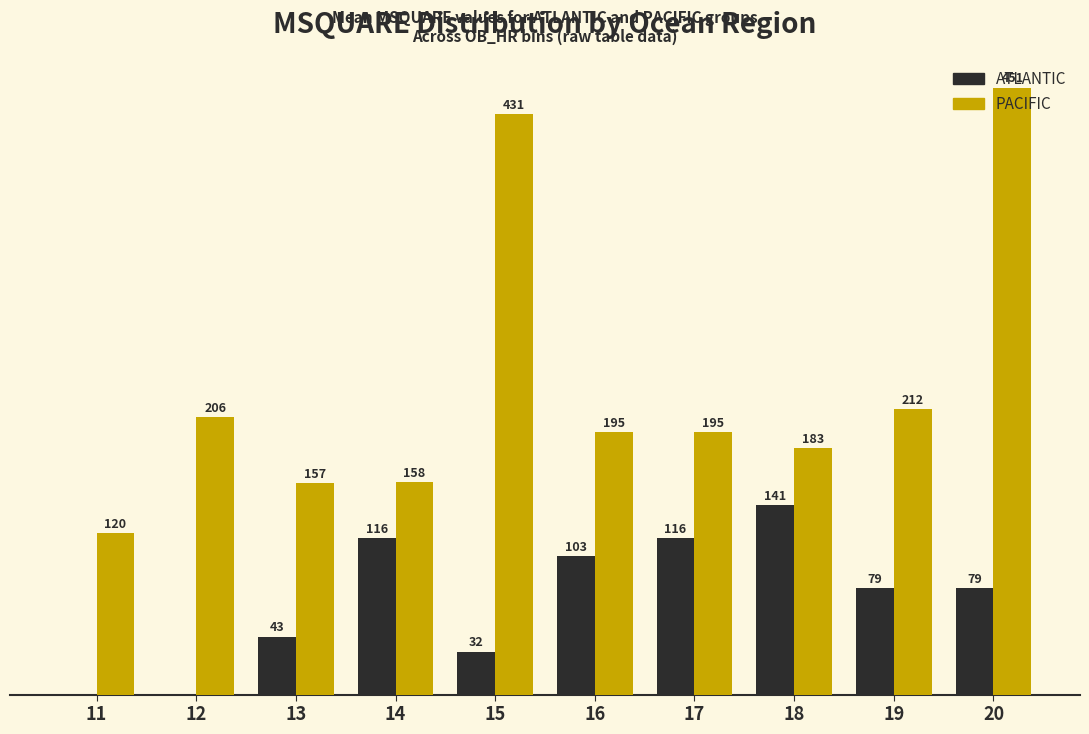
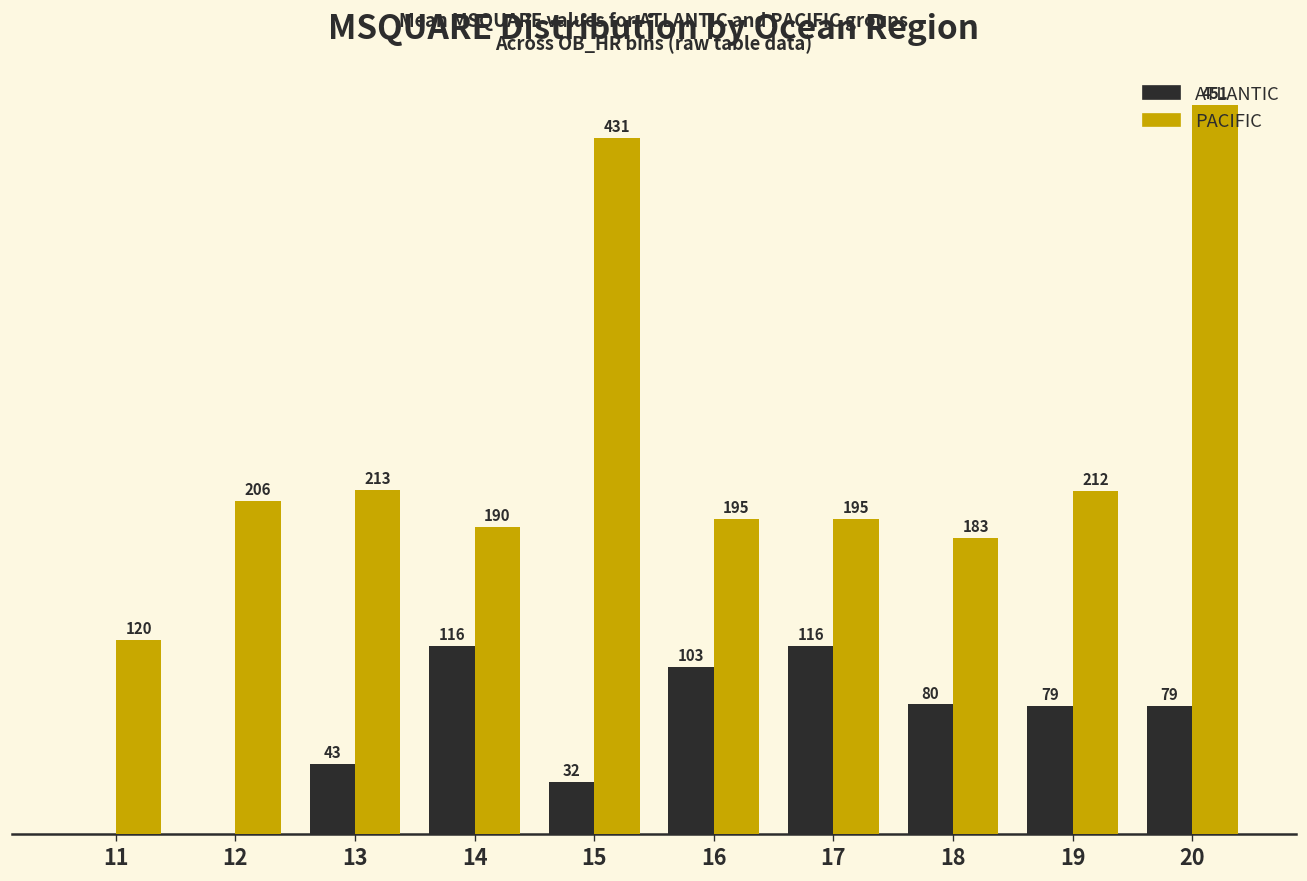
  {
    "ATLANTIC": {
      "13": 43,
      "14": 116,
      "15": 32,
      "16": 103,
      "17": 116,
-     "18": 141,
+     "18": 80,
      "19": 79,
      "20": 79
    },
    "PACIFIC": {
      "11": 120,
      "12": 206,
-     "13": 157,
-     "14": 158,
+     "13": 213,
+     "14": 190,
      "15": 431,
      "16": 195,
      "17": 195,
      "18": 183,
      "19": 212,
      "20": 451
    }
  }
